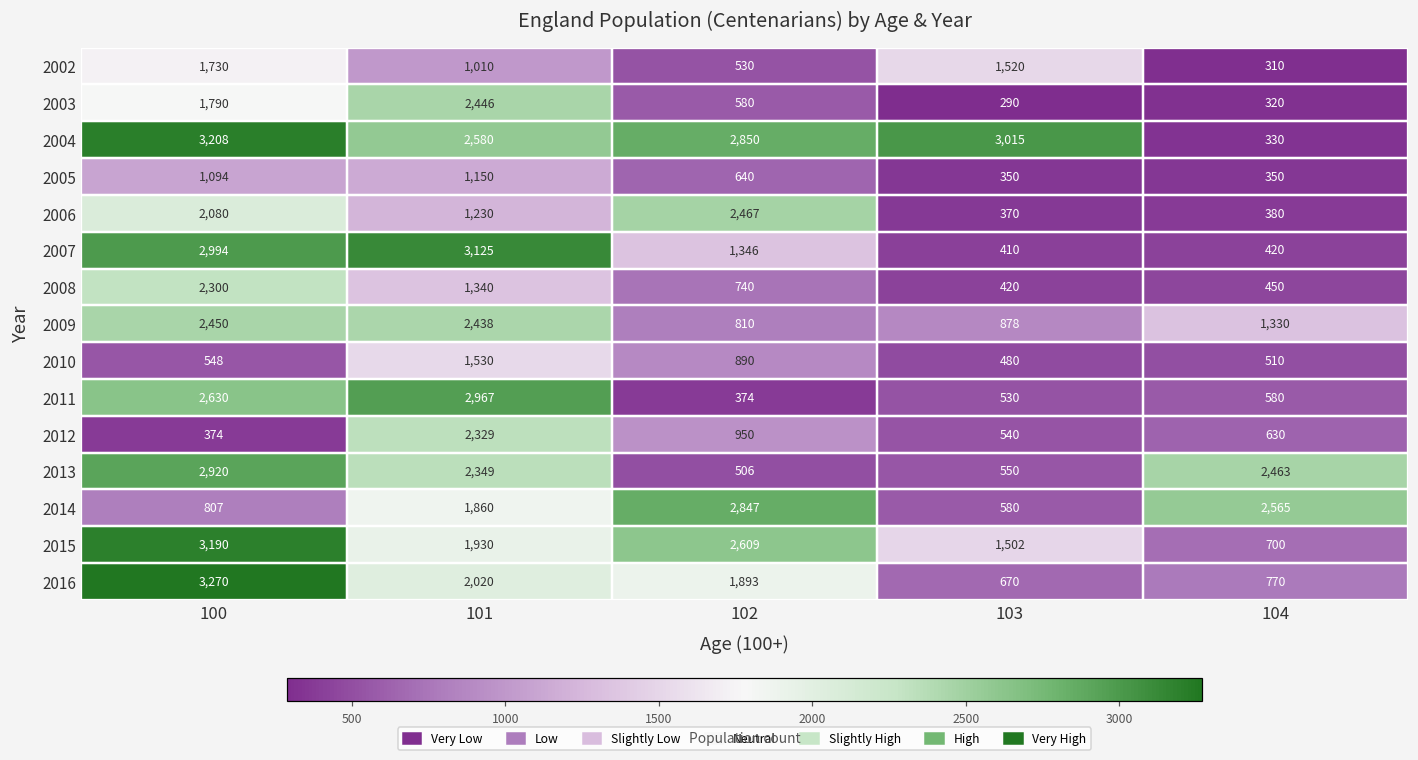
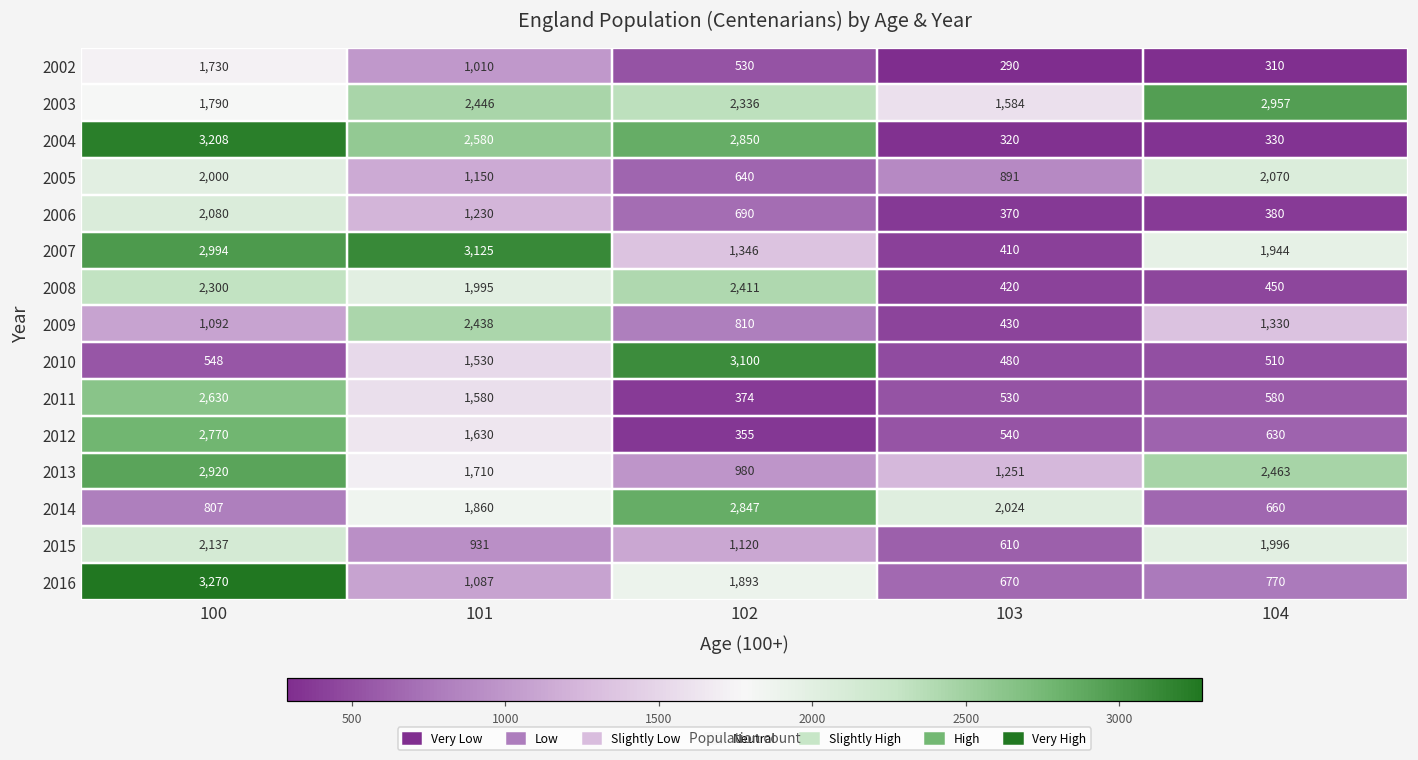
  {
    "2002": {
      "100": "1,730",
      "101": "1,010",
      "102": "530",
-     "103": "1,520",
+     "103": "290",
      "104": "310"
    },
    "2003": {
      "100": "1,790",
      "101": "2,446",
-     "102": "580",
-     "103": "290",
-     "104": "320"
+     "102": "2,336",
+     "103": "1,584",
+     "104": "2,957"
    },
    "2004": {
      "100": "3,208",
      "101": "2,580",
      "102": "2,850",
-     "103": "3,015",
+     "103": "320",
      "104": "330"
    },
    "2005": {
-     "100": "1,094",
+     "100": "2,000",
      "101": "1,150",
      "102": "640",
-     "103": "350",
-     "104": "350"
+     "103": "891",
+     "104": "2,070"
    },
    "2006": {
      "100": "2,080",
      "101": "1,230",
-     "102": "2,467",
+     "102": "690",
      "103": "370",
      "104": "380"
    },
    "2007": {
      "100": "2,994",
      "101": "3,125",
      "102": "1,346",
      "103": "410",
-     "104": "420"
+     "104": "1,944"
    },
    "2008": {
      "100": "2,300",
-     "101": "1,340",
-     "102": "740",
+     "101": "1,995",
+     "102": "2,411",
      "103": "420",
      "104": "450"
    },
    "2009": {
-     "100": "2,450",
+     "100": "1,092",
      "101": "2,438",
      "102": "810",
-     "103": "878",
+     "103": "430",
      "104": "1,330"
    },
    "2010": {
      "100": "548",
      "101": "1,530",
-     "102": "890",
+     "102": "3,100",
      "103": "480",
      "104": "510"
    },
    "2011": {
      "100": "2,630",
-     "101": "2,967",
+     "101": "1,580",
      "102": "374",
      "103": "530",
      "104": "580"
    },
    "2012": {
-     "100": "374",
-     "101": "2,329",
-     "102": "950",
+     "100": "2,770",
+     "101": "1,630",
+     "102": "355",
      "103": "540",
      "104": "630"
    },
    "2013": {
      "100": "2,920",
-     "101": "2,349",
-     "102": "506",
-     "103": "550",
+     "101": "1,710",
+     "102": "980",
+     "103": "1,251",
      "104": "2,463"
    },
    "2014": {
      "100": "807",
      "101": "1,860",
      "102": "2,847",
-     "103": "580",
-     "104": "2,565"
+     "103": "2,024",
+     "104": "660"
    },
    "2015": {
-     "100": "3,190",
-     "101": "1,930",
-     "102": "2,609",
-     "103": "1,502",
-     "104": "700"
+     "100": "2,137",
+     "101": "931",
+     "102": "1,120",
+     "103": "610",
+     "104": "1,996"
    },
    "2016": {
      "100": "3,270",
-     "101": "2,020",
+     "101": "1,087",
      "102": "1,893",
      "103": "670",
      "104": "770"
    }
  }
